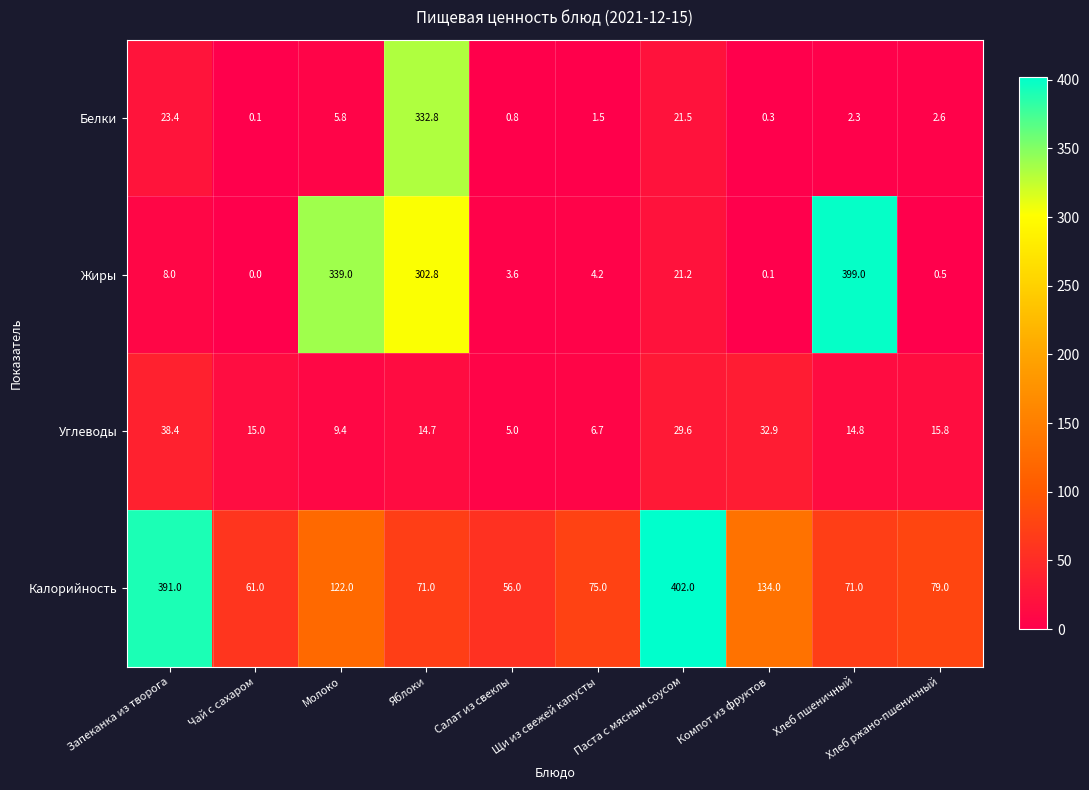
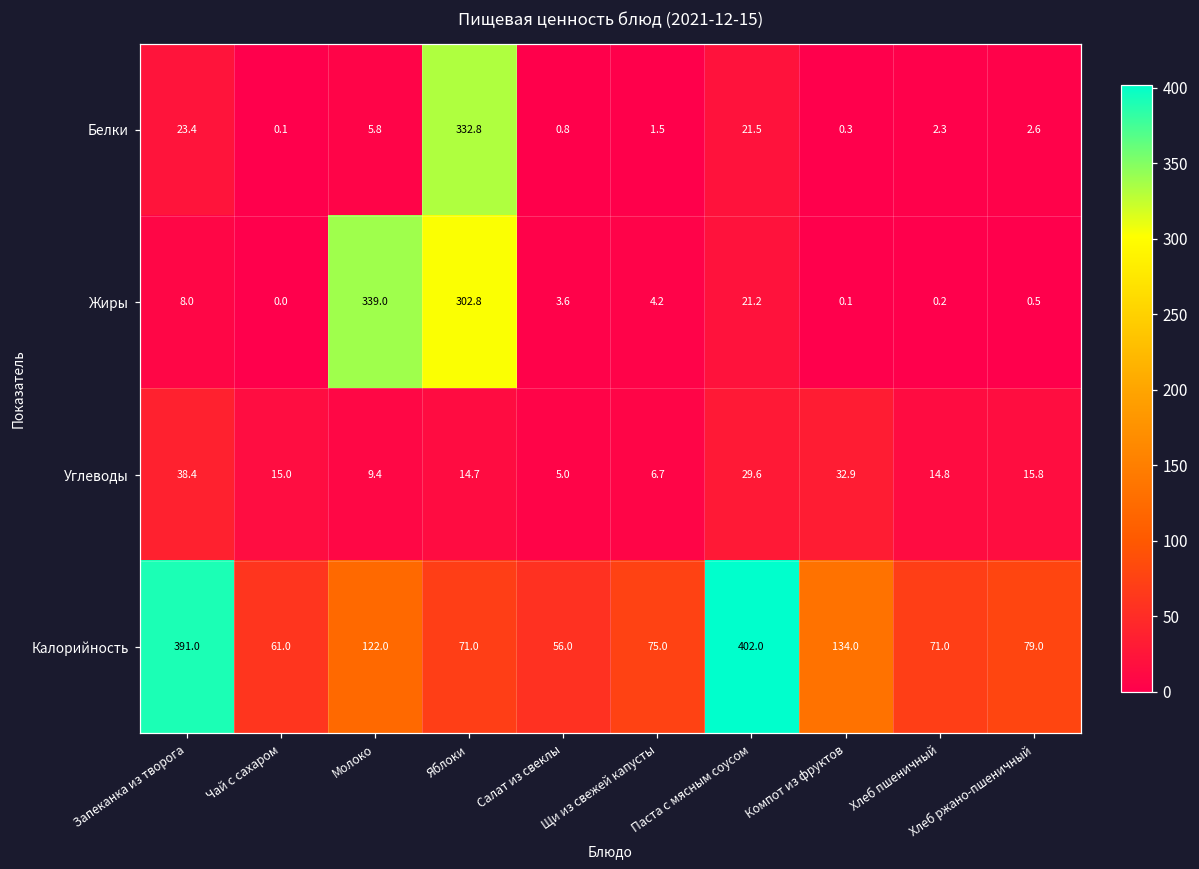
  {
    "Белки": {
      "Запеканка из творога": 23.4,
      "Чай с сахаром": 0.1,
      "Молоко": 5.8,
      "Яблоки": 332.8,
      "Салат из свеклы": 0.8,
      "Щи из свежей капусты": 1.5,
      "Паста с мясным соусом": 21.5,
      "Компот из фруктов": 0.3,
      "Хлеб пшеничный": 2.3,
      "Хлеб ржано-пшеничный": 2.6
    },
    "Жиры": {
      "Запеканка из творога": 8.0,
      "Чай с сахаром": 0.0,
      "Молоко": 339.0,
      "Яблоки": 302.8,
      "Салат из свеклы": 3.6,
      "Щи из свежей капусты": 4.2,
      "Паста с мясным соусом": 21.2,
      "Компот из фруктов": 0.1,
-     "Хлеб пшеничный": 399.0,
+     "Хлеб пшеничный": 0.2,
      "Хлеб ржано-пшеничный": 0.5
    },
    "Углеводы": {
      "Запеканка из творога": 38.4,
      "Чай с сахаром": 15.0,
      "Молоко": 9.4,
      "Яблоки": 14.7,
      "Салат из свеклы": 5.0,
      "Щи из свежей капусты": 6.7,
      "Паста с мясным соусом": 29.6,
      "Компот из фруктов": 32.9,
      "Хлеб пшеничный": 14.8,
      "Хлеб ржано-пшеничный": 15.8
    },
    "Калорийность": {
      "Запеканка из творога": 391.0,
      "Чай с сахаром": 61.0,
      "Молоко": 122.0,
      "Яблоки": 71.0,
      "Салат из свеклы": 56.0,
      "Щи из свежей капусты": 75.0,
      "Паста с мясным соусом": 402.0,
      "Компот из фруктов": 134.0,
      "Хлеб пшеничный": 71.0,
      "Хлеб ржано-пшеничный": 79.0
    }
  }
